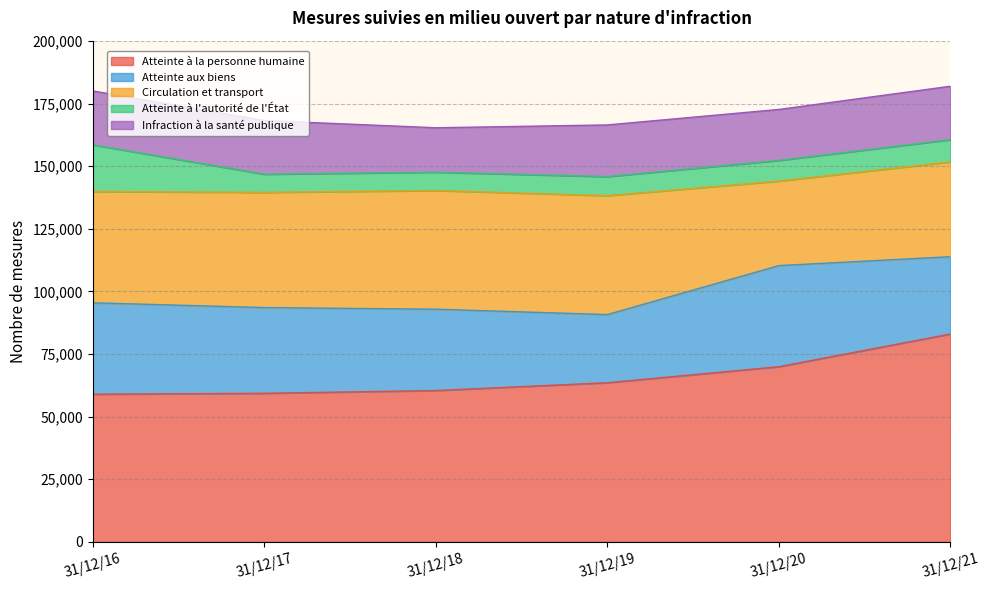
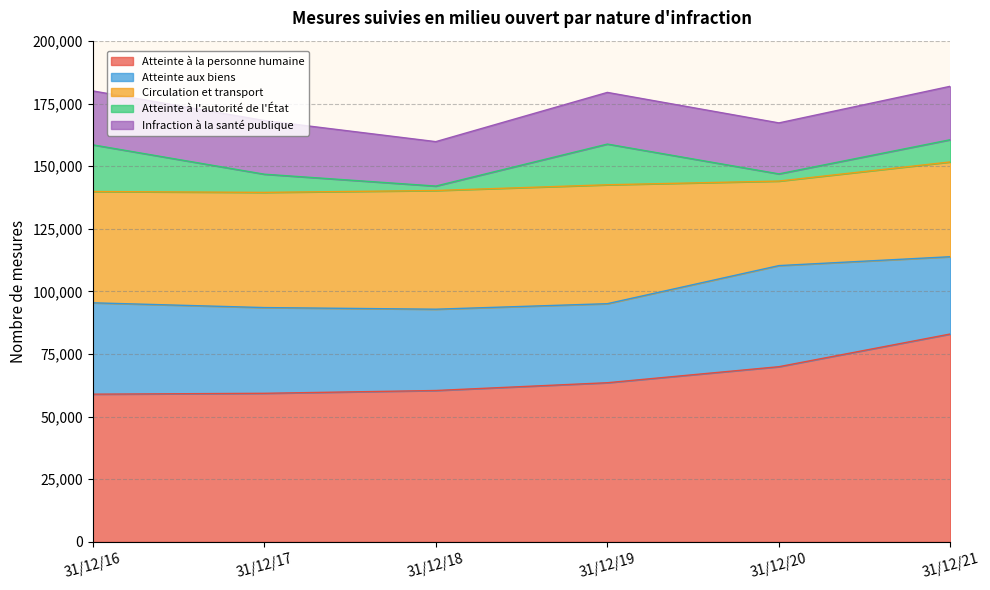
  {
    "Atteinte à la personne humaine": {
      "31/12/16": "59,000",
      "31/12/17": "59,000",
      "31/12/18": "60,000",
      "31/12/19": "64,000",
      "31/12/20": "70,000",
      "31/12/21": "83,000"
    },
    "Atteinte aux biens": {
      "31/12/16": "36,000",
      "31/12/17": "34,000",
      "31/12/18": "32,000",
-     "31/12/19": "27,000",
+     "31/12/19": "32,000",
      "31/12/20": "40,000",
      "31/12/21": "31,000"
    },
    "Circulation et transport": {
      "31/12/16": "44,000",
      "31/12/17": "46,000",
      "31/12/18": "47,000",
      "31/12/19": "47,000",
      "31/12/20": "34,000",
      "31/12/21": "38,000"
    },
    "Atteinte à l'autorité de l'État": {
      "31/12/16": "19,000",
      "31/12/17": "7,000",
-     "31/12/18": "7,000",
-     "31/12/19": "8,000",
-     "31/12/20": "8,000",
+     "31/12/18": "2,000",
+     "31/12/19": "16,000",
+     "31/12/20": "3,000",
      "31/12/21": "9,000"
    },
    "Infraction à la santé publique": {
      "31/12/16": "22,000",
      "31/12/18": "18,000",
      "31/12/19": "21,000",
      "31/12/20": "20,000",
      "31/12/21": "21,000"
    }
  }
